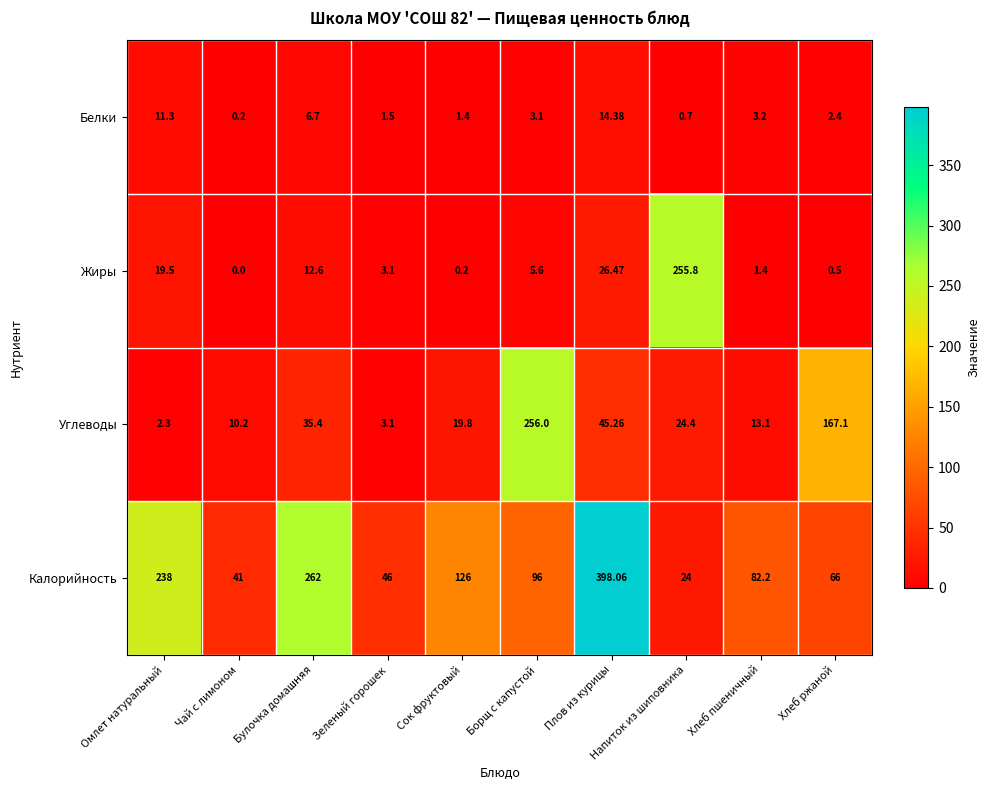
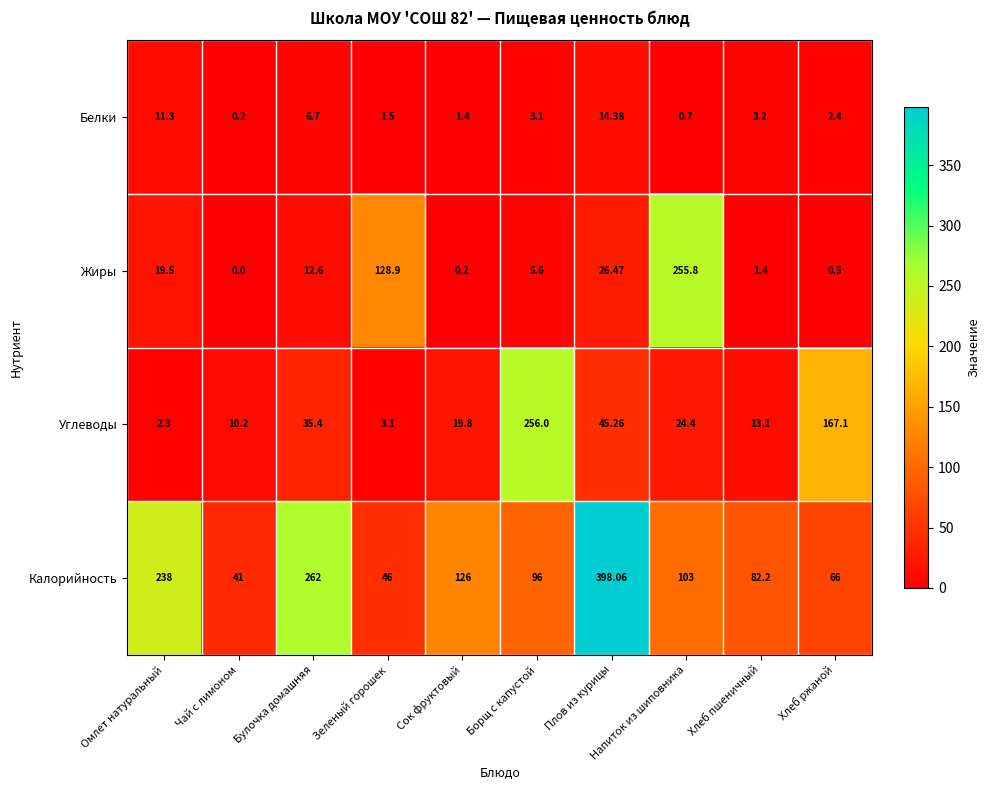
  {
    "Белки": {
      "Омлет натуральный": 11.3,
      "Чай с лимоном": 0.2,
      "Булочка домашняя": 6.7,
      "Зеленый горошек": 1.5,
      "Сок фруктовый": 1.4,
      "Борщ с капустой": 3.1,
      "Плов из курицы": 14.38,
      "Напиток из шиповника": 0.7,
      "Хлеб пшеничный": 3.2,
      "Хлеб ржаной": 2.4
    },
    "Жиры": {
      "Омлет натуральный": 19.5,
      "Чай с лимоном": 0.0,
      "Булочка домашняя": 12.6,
-     "Зеленый горошек": 3.1,
+     "Зеленый горошек": 128.9,
      "Сок фруктовый": 0.2,
      "Борщ с капустой": 5.6,
      "Плов из курицы": 26.47,
      "Напиток из шиповника": 255.8,
      "Хлеб пшеничный": 1.4,
      "Хлеб ржаной": 0.5
    },
    "Углеводы": {
      "Омлет натуральный": 2.3,
      "Чай с лимоном": 10.2,
      "Булочка домашняя": 35.4,
      "Зеленый горошек": 3.1,
      "Сок фруктовый": 19.8,
      "Борщ с капустой": 256.0,
      "Плов из курицы": 45.26,
      "Напиток из шиповника": 24.4,
      "Хлеб пшеничный": 13.1,
      "Хлеб ржаной": 167.1
    },
    "Калорийность": {
      "Омлет натуральный": 238,
      "Чай с лимоном": 41,
      "Булочка домашняя": 262,
      "Зеленый горошек": 46,
      "Сок фруктовый": 126,
      "Борщ с капустой": 96,
      "Плов из курицы": 398.06,
-     "Напиток из шиповника": 24,
+     "Напиток из шиповника": 103,
      "Хлеб пшеничный": 82.2,
      "Хлеб ржаной": 66
    }
  }
